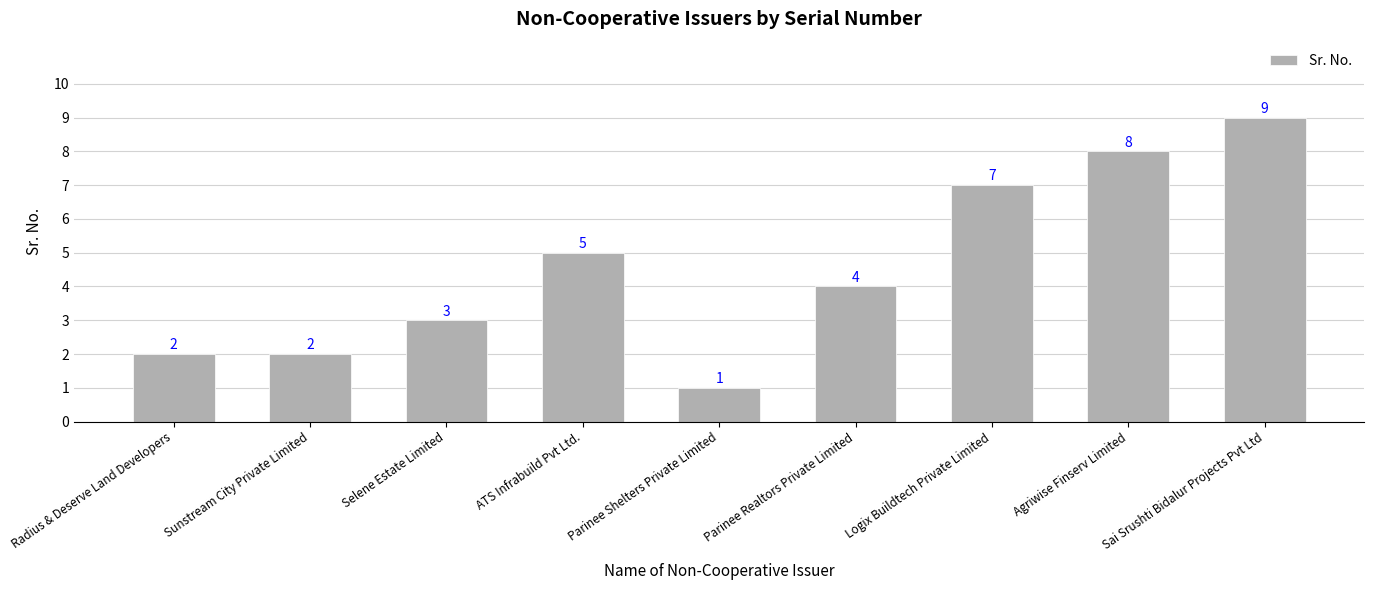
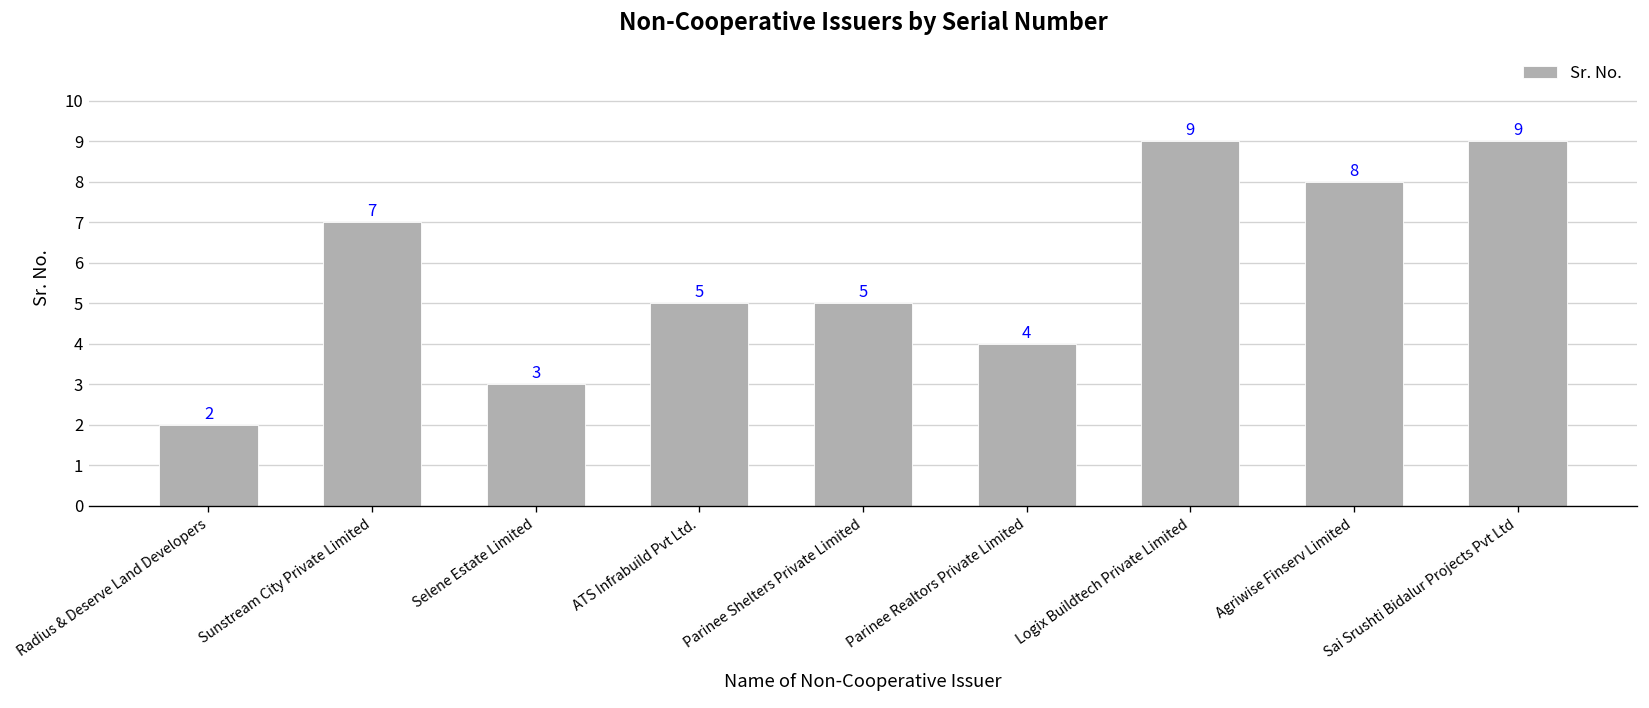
  {
    "Radius & Deserve Land Developers": 2,
-   "Sunstream City Private Limited": 2,
+   "Sunstream City Private Limited": 7,
    "Selene Estate Limited": 3,
    "ATS Infrabuild Pvt Ltd.": 5,
-   "Parinee Shelters Private Limited": 1,
+   "Parinee Shelters Private Limited": 5,
    "Parinee Realtors Private Limited": 4,
-   "Logix Buildtech Private Limited": 7,
+   "Logix Buildtech Private Limited": 9,
    "Agriwise Finserv Limited": 8,
    "Sai Srushti Bidalur Projects Pvt Ltd": 9
  }
